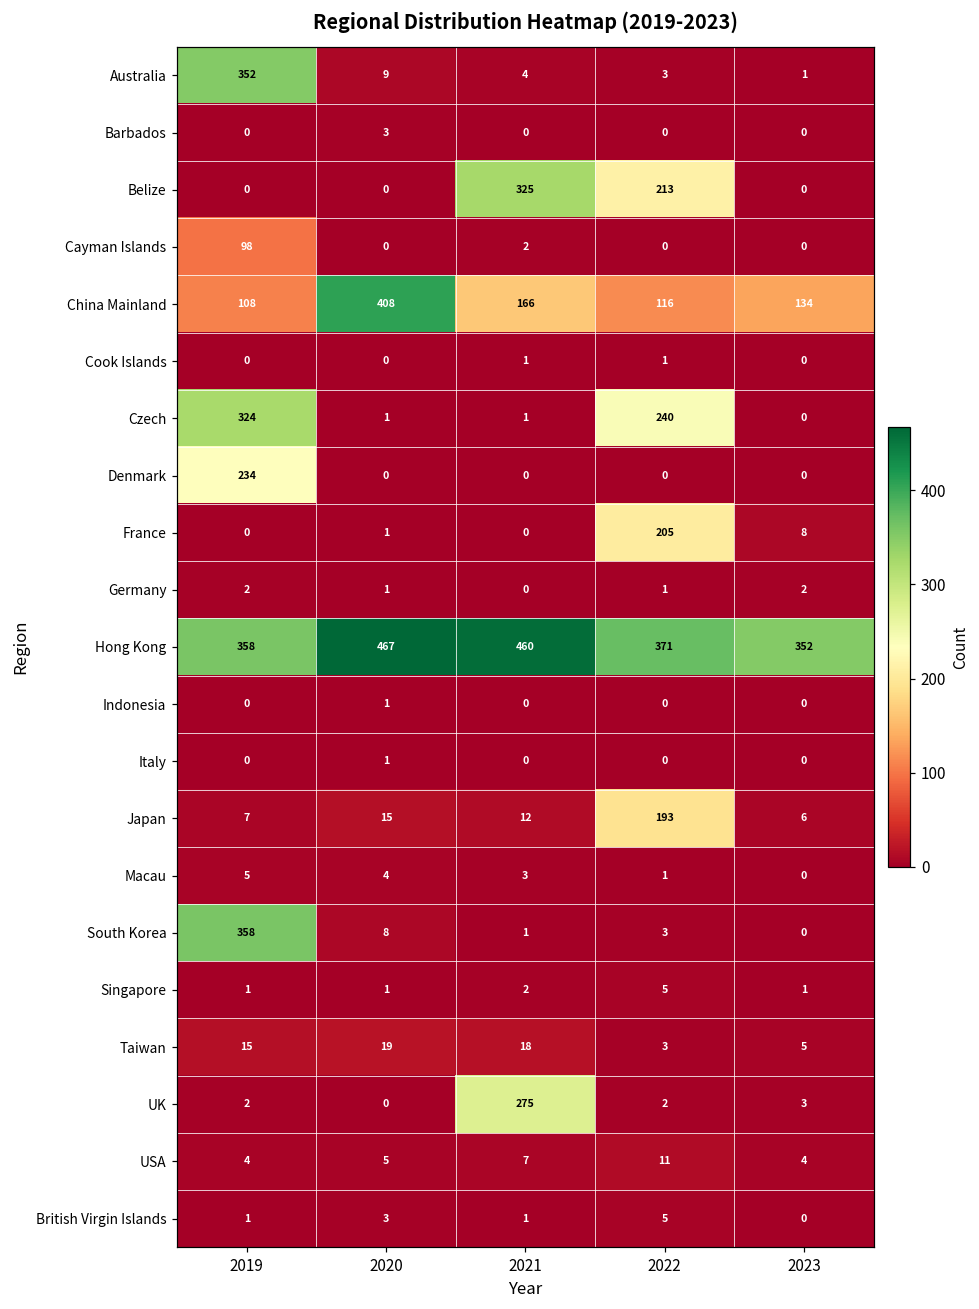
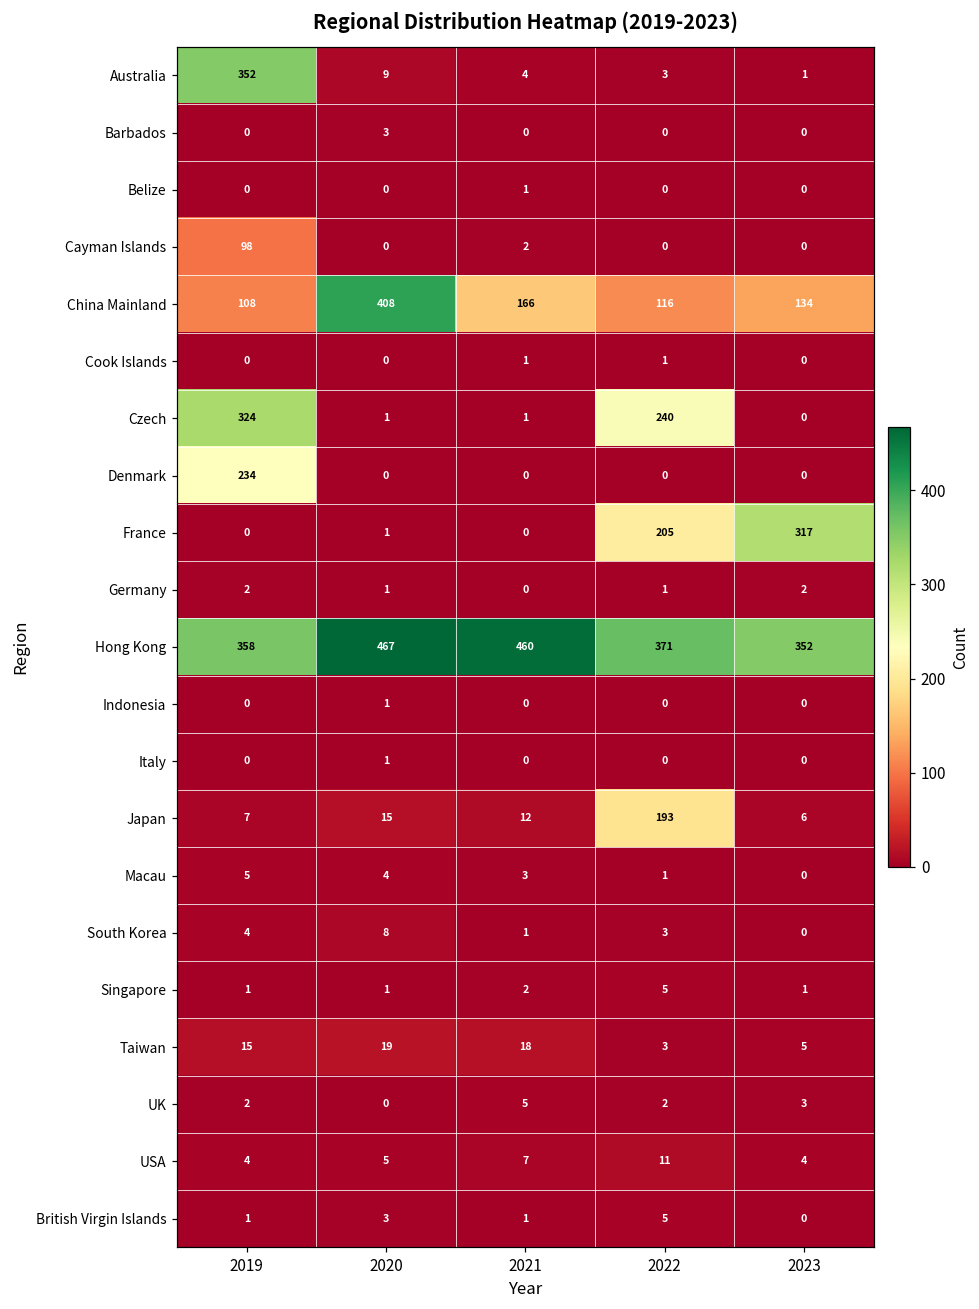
  {
    "Australia": {
      "2019": 352,
      "2020": 9,
      "2021": 4,
      "2022": 3,
      "2023": 1
    },
    "Barbados": {
      "2019": 0,
      "2020": 3,
      "2021": 0,
      "2022": 0,
      "2023": 0
    },
    "Belize": {
      "2019": 0,
      "2020": 0,
-     "2021": 325,
-     "2022": 213,
+     "2021": 1,
+     "2022": 0,
      "2023": 0
    },
    "Cayman Islands": {
      "2019": 98,
      "2020": 0,
      "2021": 2,
      "2022": 0,
      "2023": 0
    },
    "China Mainland": {
      "2019": 108,
      "2020": 408,
      "2021": 166,
      "2022": 116,
      "2023": 134
    },
    "Cook Islands": {
      "2019": 0,
      "2020": 0,
      "2021": 1,
      "2022": 1,
      "2023": 0
    },
    "Czech": {
      "2019": 324,
      "2020": 1,
      "2021": 1,
      "2022": 240,
      "2023": 0
    },
    "Denmark": {
      "2019": 234,
      "2020": 0,
      "2021": 0,
      "2022": 0,
      "2023": 0
    },
    "France": {
      "2019": 0,
      "2020": 1,
      "2021": 0,
      "2022": 205,
-     "2023": 8
+     "2023": 317
    },
    "Germany": {
      "2019": 2,
      "2020": 1,
      "2021": 0,
      "2022": 1,
      "2023": 2
    },
    "Hong Kong": {
      "2019": 358,
      "2020": 467,
      "2021": 460,
      "2022": 371,
      "2023": 352
    },
    "Indonesia": {
      "2019": 0,
      "2020": 1,
      "2021": 0,
      "2022": 0,
      "2023": 0
    },
    "Italy": {
      "2019": 0,
      "2020": 1,
      "2021": 0,
      "2022": 0,
      "2023": 0
    },
    "Japan": {
      "2019": 7,
      "2020": 15,
      "2021": 12,
      "2022": 193,
      "2023": 6
    },
    "Macau": {
      "2019": 5,
      "2020": 4,
      "2021": 3,
      "2022": 1,
      "2023": 0
    },
    "South Korea": {
-     "2019": 358,
+     "2019": 4,
      "2020": 8,
      "2021": 1,
      "2022": 3,
      "2023": 0
    },
    "Singapore": {
      "2019": 1,
      "2020": 1,
      "2021": 2,
      "2022": 5,
      "2023": 1
    },
    "Taiwan": {
      "2019": 15,
      "2020": 19,
      "2021": 18,
      "2022": 3,
      "2023": 5
    },
    "UK": {
      "2019": 2,
      "2020": 0,
-     "2021": 275,
+     "2021": 5,
      "2022": 2,
      "2023": 3
    },
    "USA": {
      "2019": 4,
      "2020": 5,
      "2021": 7,
      "2022": 11,
      "2023": 4
    },
    "British Virgin Islands": {
      "2019": 1,
      "2020": 3,
      "2021": 1,
      "2022": 5,
      "2023": 0
    }
  }
